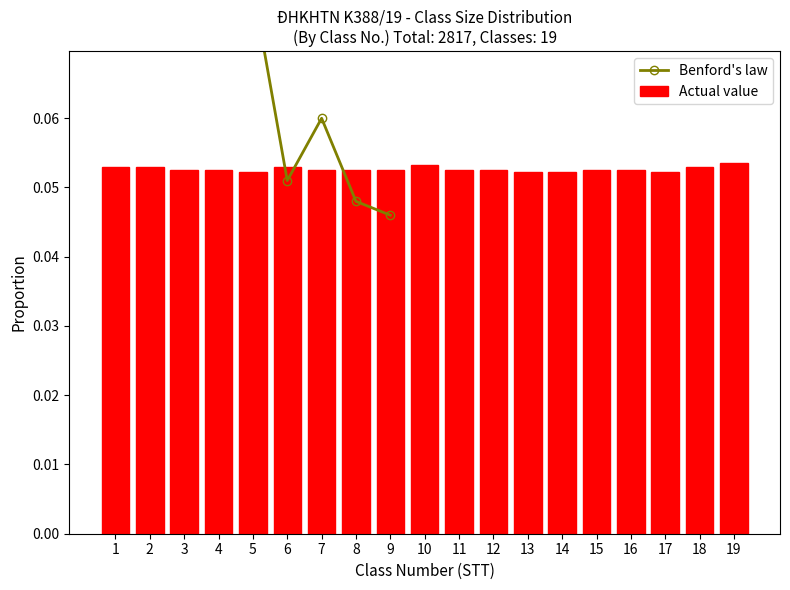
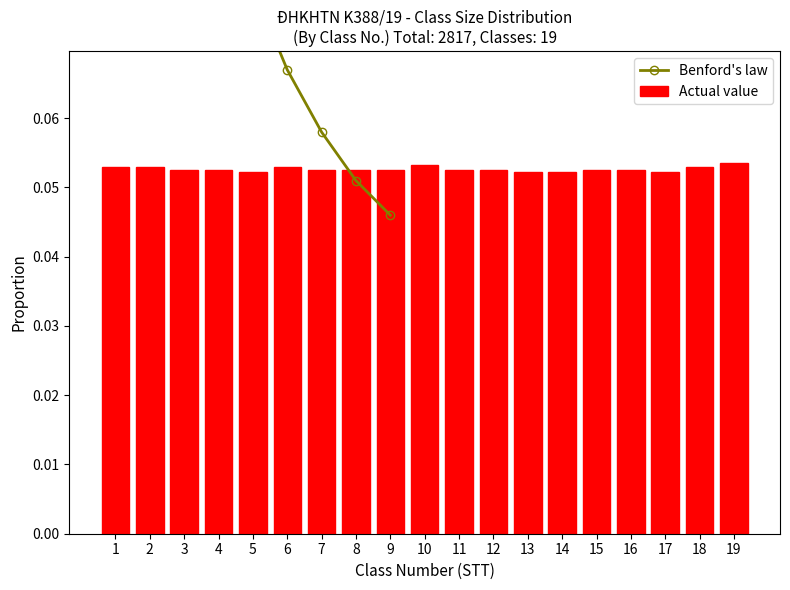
  {
    "Actual value": {
      "1": 0.053,
      "2": 0.053,
      "3": 0.053,
      "4": 0.053,
      "5": 0.052,
      "6": 0.053,
      "7": 0.053,
      "8": 0.053,
      "9": 0.053,
      "10": 0.053,
      "11": 0.053,
      "12": 0.053,
      "13": 0.052,
      "14": 0.052,
      "15": 0.053,
      "16": 0.053,
      "17": 0.052,
      "18": 0.053,
      "19": 0.054
    },
    "Benford's law": {
-     "6": 0.051,
-     "7": 0.060,
-     "8": 0.048,
+     "6": 0.067,
+     "7": 0.058,
+     "8": 0.051,
      "9": 0.046
    }
  }
